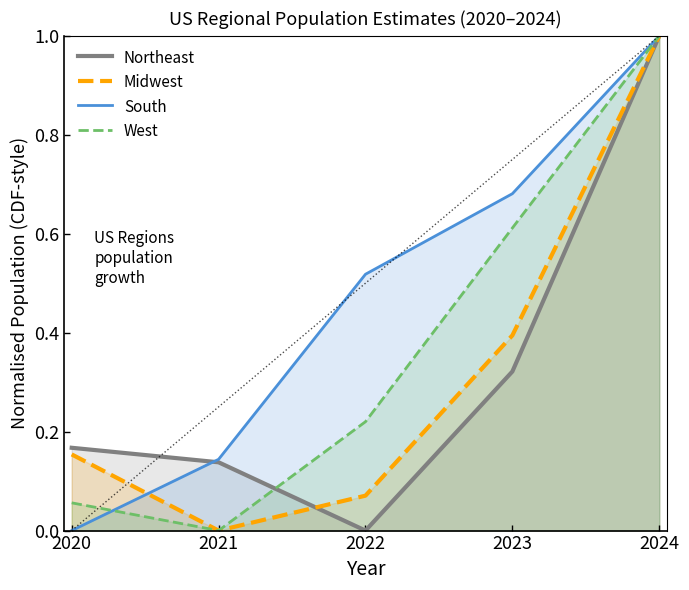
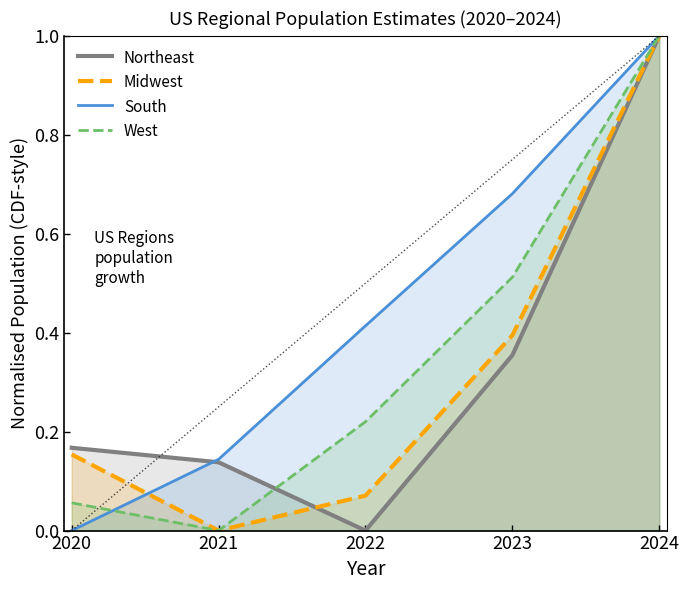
  {
    "Northeast": {
      "2020": 0.17,
      "2021": 0.14,
      "2022": 0.00,
-     "2023": 0.32
+     "2023": 0.35
    },
    "Midwest": {
      "2020": 0.15,
      "2022": 0.07,
      "2023": 0.39
    },
    "South": {
      "2021": 0.14,
-     "2022": 0.52,
+     "2022": 0.41,
      "2023": 0.68
    },
    "West": {
      "2020": 0.06,
      "2022": 0.22,
-     "2023": 0.61
+     "2023": 0.51
    }
  }
